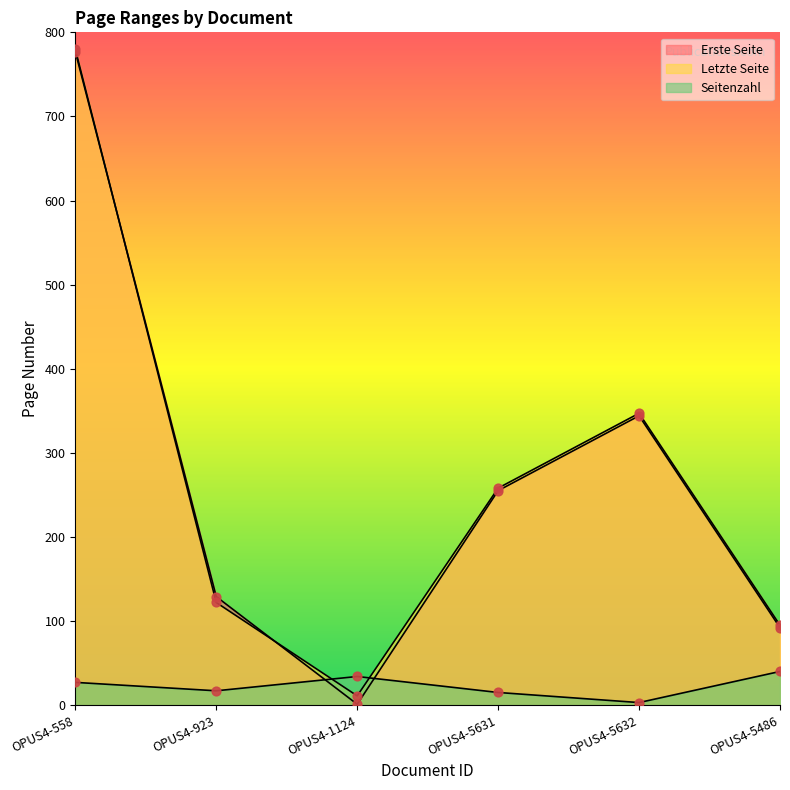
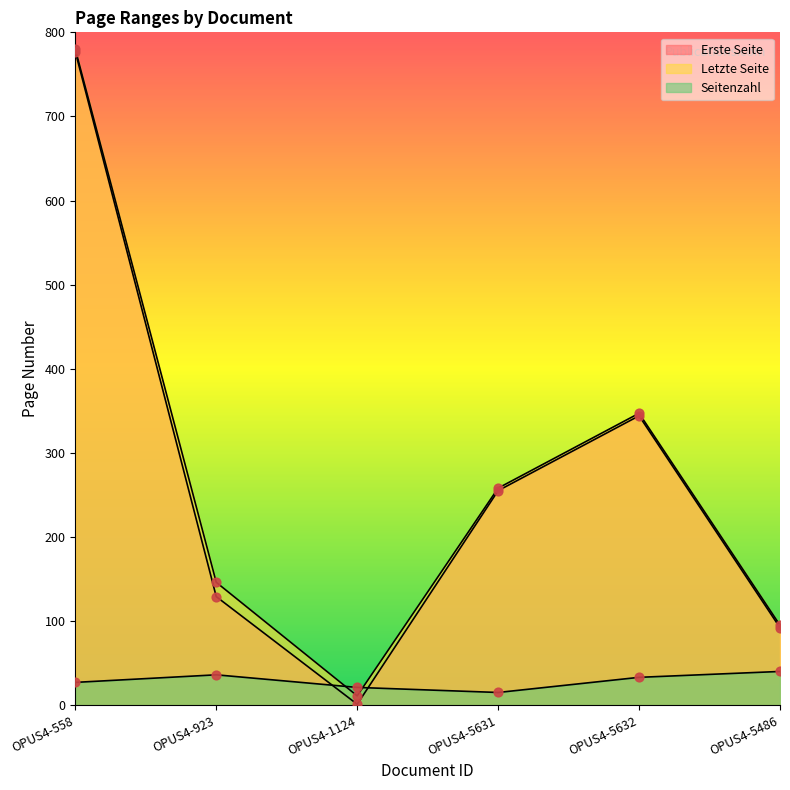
  {
    "Erste Seite": {
      "OPUS4-923": 130,
      "OPUS4-1124": 0
    },
    "Letzte Seite": {
-     "OPUS4-923": 120,
+     "OPUS4-923": 150,
      "OPUS4-1124": 10
    },
    "Seitenzahl": {
      "OPUS4-558": 30,
-     "OPUS4-923": 20,
-     "OPUS4-1124": 30,
+     "OPUS4-923": 40,
+     "OPUS4-1124": 20,
      "OPUS4-5631": 20,
-     "OPUS4-5632": 0,
+     "OPUS4-5632": 30,
      "OPUS4-5486": 40
    }
  }
